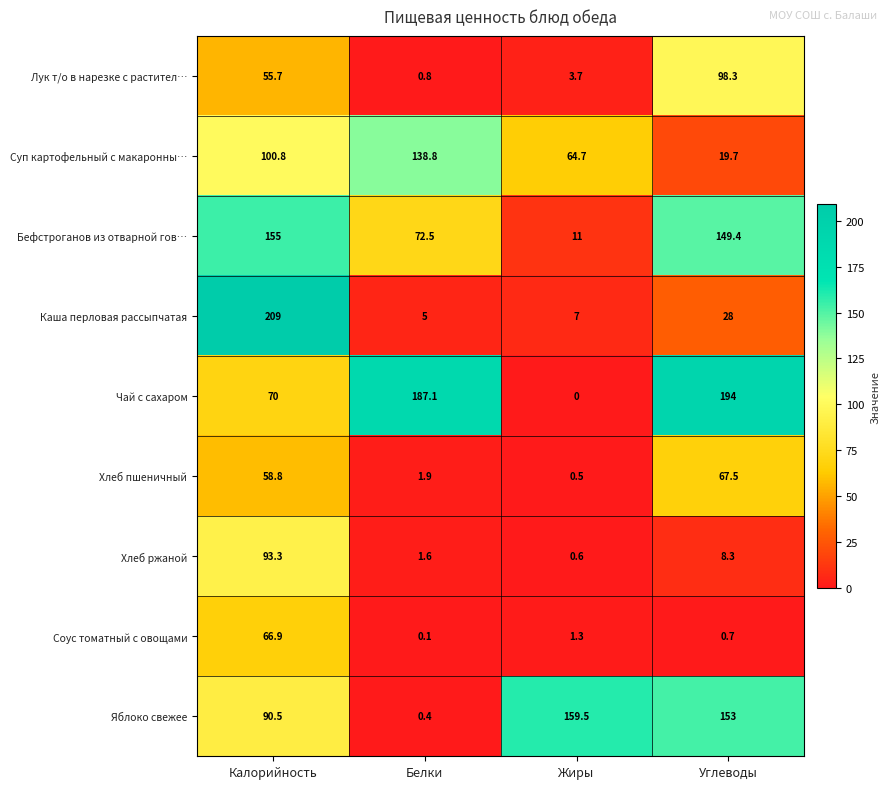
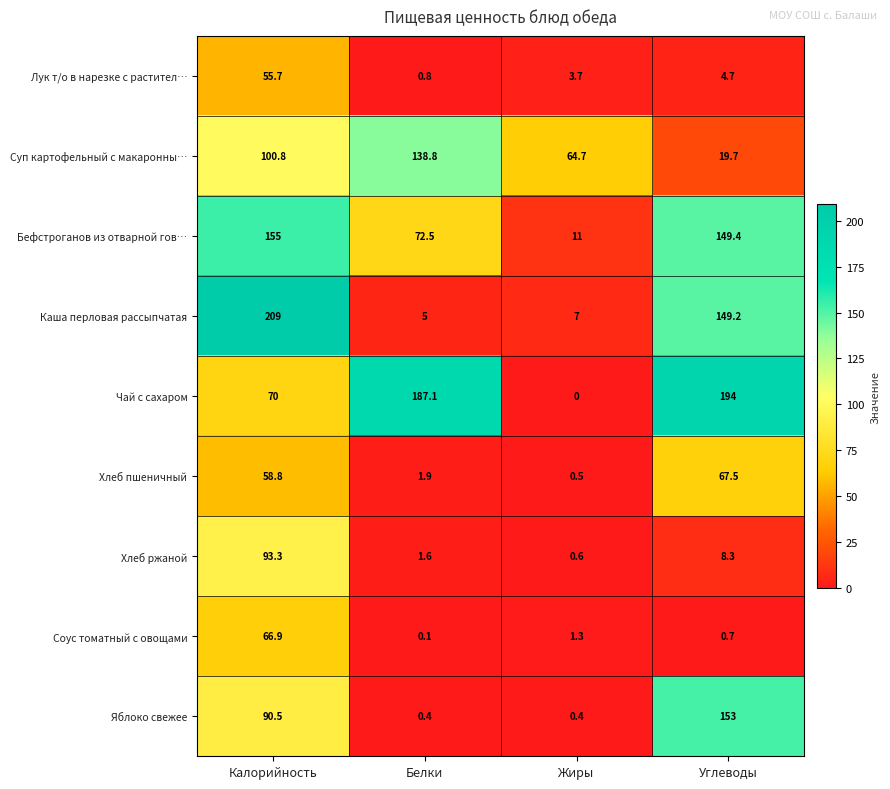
  {
    "Лук т/о в нарезке с растител…": {
      "Калорийность": 55.7,
      "Белки": 0.8,
      "Жиры": 3.7,
-     "Углеводы": 98.3
+     "Углеводы": 4.7
    },
    "Суп картофельный с макаронны…": {
      "Калорийность": 100.8,
      "Белки": 138.8,
      "Жиры": 64.7,
      "Углеводы": 19.7
    },
    "Бефстроганов из отварной гов…": {
      "Калорийность": 155,
      "Белки": 72.5,
      "Жиры": 11,
      "Углеводы": 149.4
    },
    "Каша перловая рассыпчатая": {
      "Калорийность": 209,
      "Белки": 5,
      "Жиры": 7,
-     "Углеводы": 28
+     "Углеводы": 149.2
    },
    "Чай с сахаром": {
      "Калорийность": 70,
      "Белки": 187.1,
      "Жиры": 0,
      "Углеводы": 194
    },
    "Хлеб пшеничный": {
      "Калорийность": 58.8,
      "Белки": 1.9,
      "Жиры": 0.5,
      "Углеводы": 67.5
    },
    "Хлеб ржаной": {
      "Калорийность": 93.3,
      "Белки": 1.6,
      "Жиры": 0.6,
      "Углеводы": 8.3
    },
    "Соус томатный с овощами": {
      "Калорийность": 66.9,
      "Белки": 0.1,
      "Жиры": 1.3,
      "Углеводы": 0.7
    },
    "Яблоко свежее": {
      "Калорийность": 90.5,
      "Белки": 0.4,
-     "Жиры": 159.5,
+     "Жиры": 0.4,
      "Углеводы": 153
    }
  }
